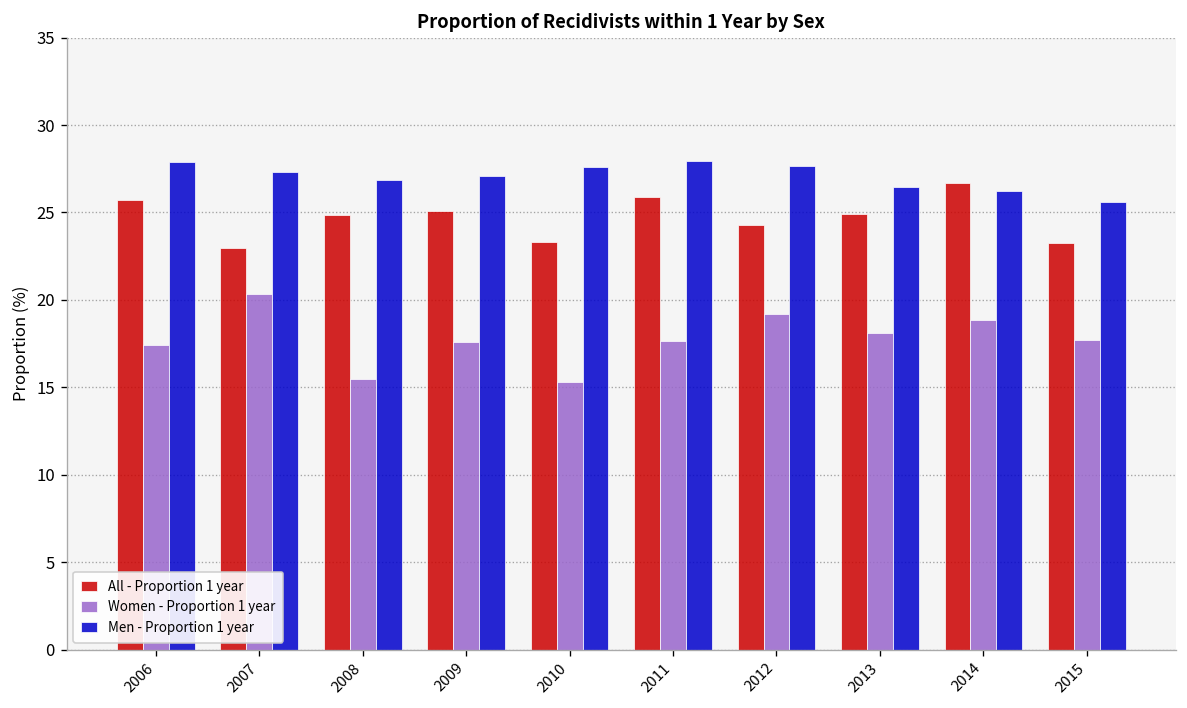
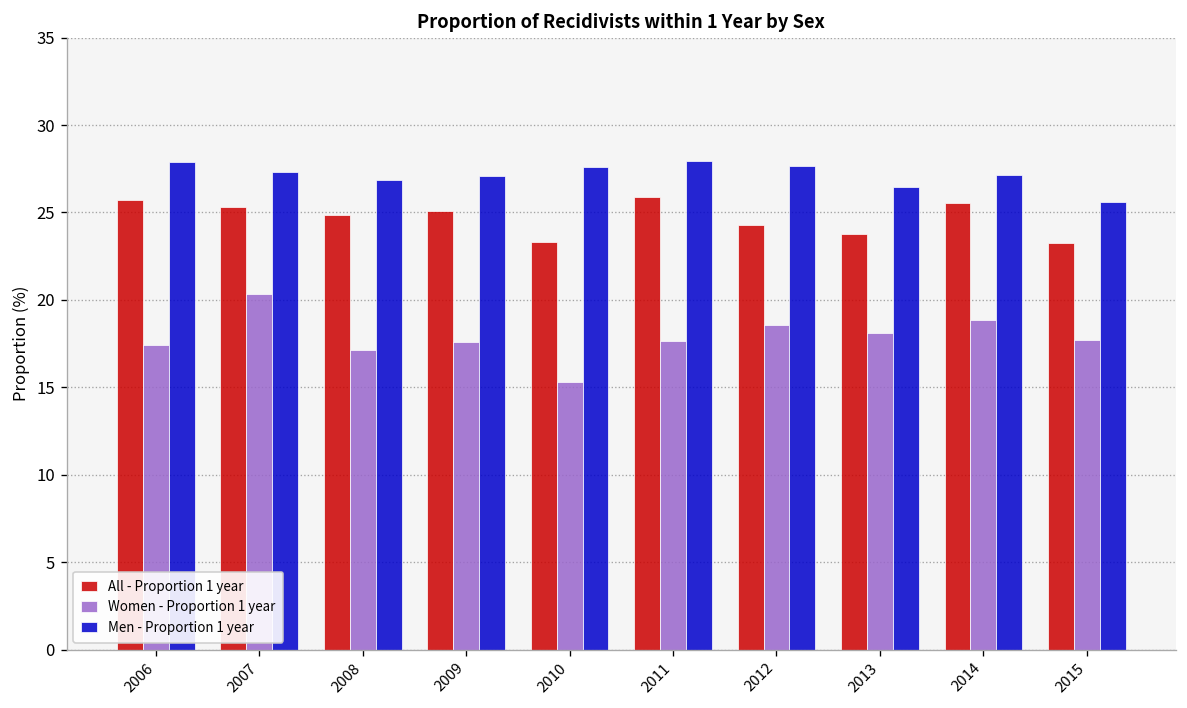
  {
    "All - Proportion 1 year": {
      "2006": 25.7,
-     "2007": 22.9,
+     "2007": 25.3,
      "2008": 24.8,
      "2009": 25.1,
      "2010": 23.3,
      "2011": 25.9,
      "2012": 24.3,
-     "2013": 24.9,
-     "2014": 26.7,
+     "2013": 23.7,
+     "2014": 25.5,
      "2015": 23.2
    },
    "Women - Proportion 1 year": {
      "2006": 17.4,
      "2007": 20.3,
-     "2008": 15.5,
+     "2008": 17.2,
      "2009": 17.6,
      "2010": 15.3,
      "2011": 17.6,
-     "2012": 19.2,
+     "2012": 18.6,
      "2013": 18.1,
      "2014": 18.9,
      "2015": 17.7
    },
    "Men - Proportion 1 year": {
      "2006": 27.9,
      "2007": 27.3,
      "2008": 26.8,
      "2009": 27.1,
      "2010": 27.6,
      "2011": 27.9,
      "2012": 27.6,
      "2013": 26.5,
-     "2014": 26.2,
+     "2014": 27.1,
      "2015": 25.6
    }
  }
